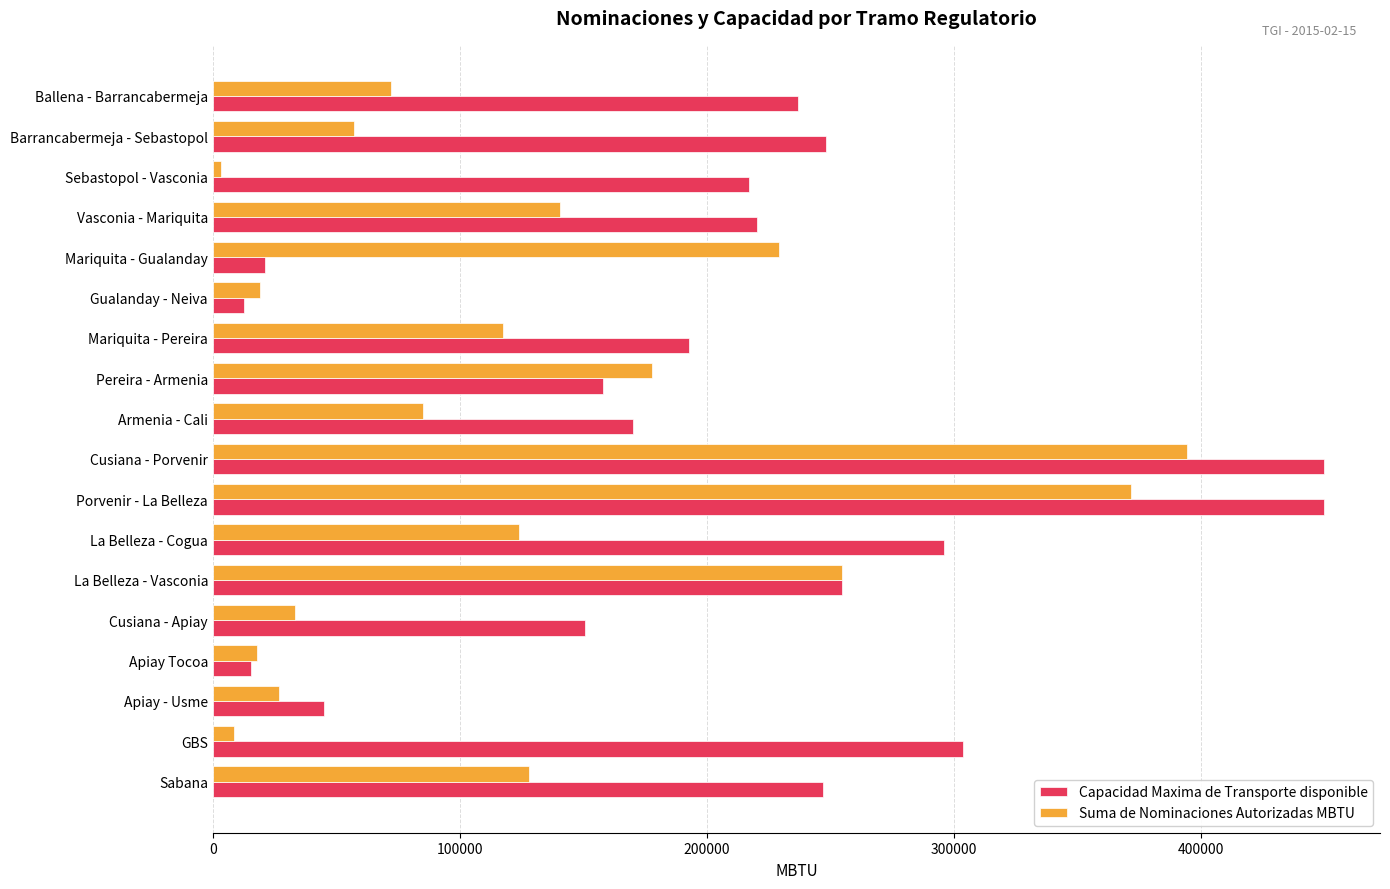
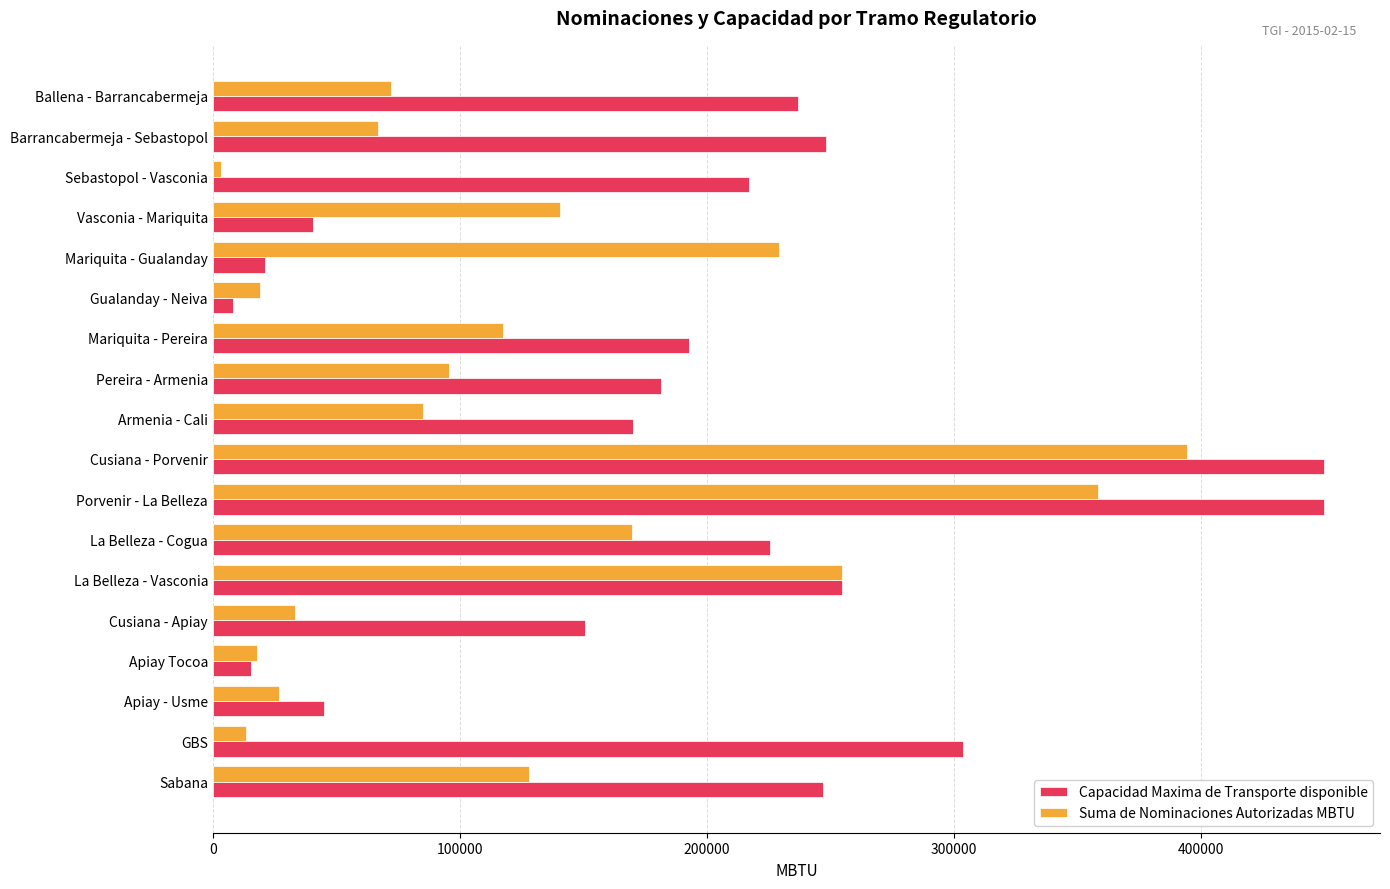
  {
    "Capacidad Maxima de Transporte disponible": {
      "Ballena - Barrancabermeja": 237000,
      "Barrancabermeja - Sebastopol": 248000,
      "Sebastopol - Vasconia": 217000,
-     "Vasconia - Mariquita": 220000,
+     "Vasconia - Mariquita": 40000,
      "Mariquita - Gualanday": 21000,
-     "Gualanday - Neiva": 13000,
+     "Gualanday - Neiva": 8000,
      "Mariquita - Pereira": 193000,
-     "Pereira - Armenia": 158000,
+     "Pereira - Armenia": 181000,
      "Armenia - Cali": 170000,
      "Cusiana - Porvenir": 450000,
      "Porvenir - La Belleza": 450000,
-     "La Belleza - Cogua": 296000,
+     "La Belleza - Cogua": 225000,
      "La Belleza - Vasconia": 255000,
      "Cusiana - Apiay": 150000,
      "Apiay Tocoa": 15000,
      "Apiay - Usme": 45000,
      "GBS": 304000,
      "Sabana": 247000
    },
    "Suma de Nominaciones Autorizadas MBTU": {
      "Ballena - Barrancabermeja": 72000,
-     "Barrancabermeja - Sebastopol": 57000,
+     "Barrancabermeja - Sebastopol": 67000,
      "Sebastopol - Vasconia": 3000,
      "Vasconia - Mariquita": 141000,
      "Mariquita - Gualanday": 229000,
      "Gualanday - Neiva": 19000,
      "Mariquita - Pereira": 117000,
-     "Pereira - Armenia": 178000,
+     "Pereira - Armenia": 96000,
      "Armenia - Cali": 85000,
      "Cusiana - Porvenir": 395000,
-     "Porvenir - La Belleza": 372000,
-     "La Belleza - Cogua": 124000,
+     "Porvenir - La Belleza": 358000,
+     "La Belleza - Cogua": 170000,
      "La Belleza - Vasconia": 255000,
      "Cusiana - Apiay": 33000,
      "Apiay Tocoa": 18000,
      "Apiay - Usme": 27000,
-     "GBS": 9000,
+     "GBS": 13000,
      "Sabana": 128000
    }
  }
